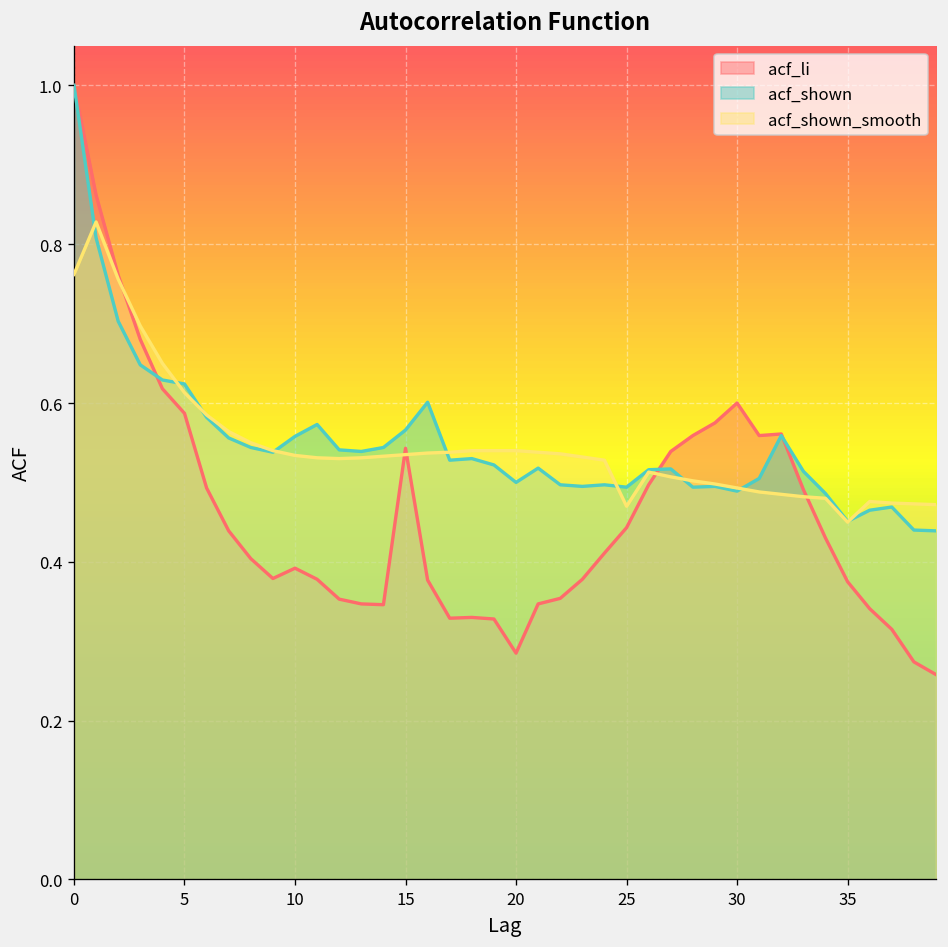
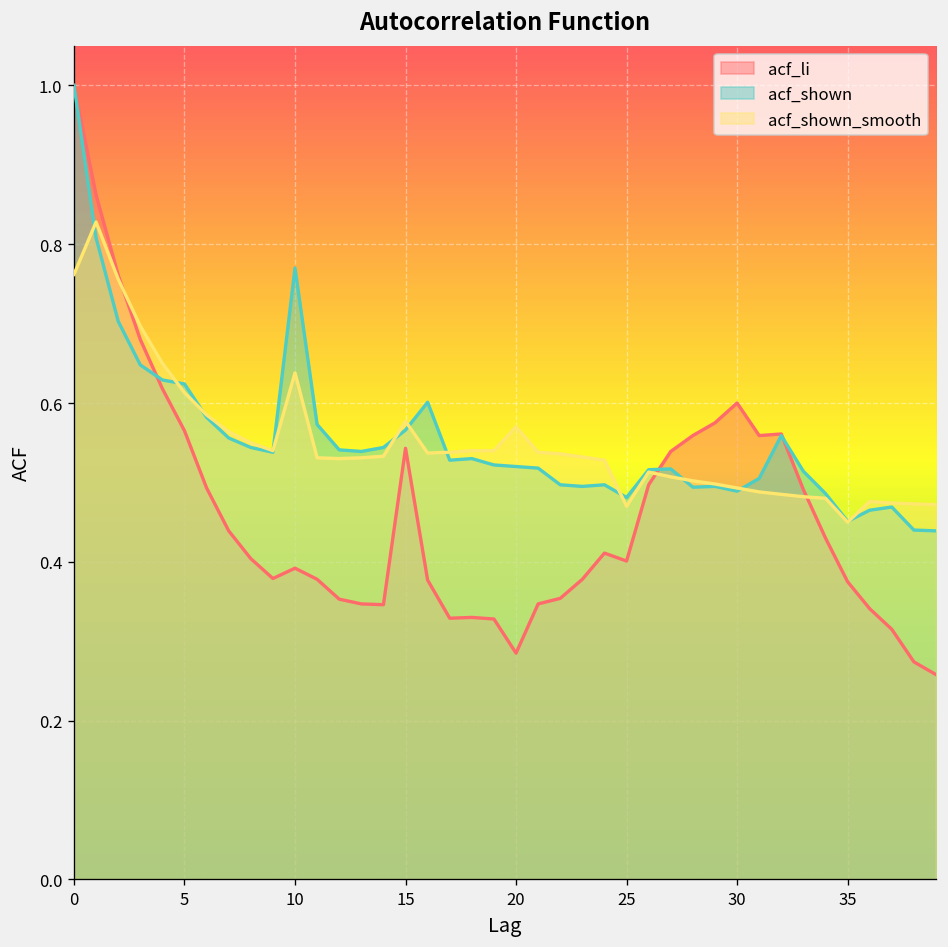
  {
    "acf_li": {
-     "5": 0.59,
+     "5": 0.57,
      "10": 0.39,
      "15": 0.54,
      "20": 0.29,
-     "25": 0.44,
+     "25": 0.40,
      "30": 0.60,
      "35": 0.38
    },
    "acf_shown": {
      "5": 0.62,
-     "10": 0.56,
+     "10": 0.77,
      "15": 0.57,
-     "20": 0.50,
-     "25": 0.49,
+     "20": 0.52,
+     "25": 0.48,
      "30": 0.49
    },
    "acf_shown_smooth": {
      "0": 0.76,
      "5": 0.61,
-     "10": 0.53,
-     "15": 0.54,
-     "20": 0.54,
+     "10": 0.64,
+     "15": 0.58,
+     "20": 0.57,
      "25": 0.47,
      "30": 0.49
    }
  }
